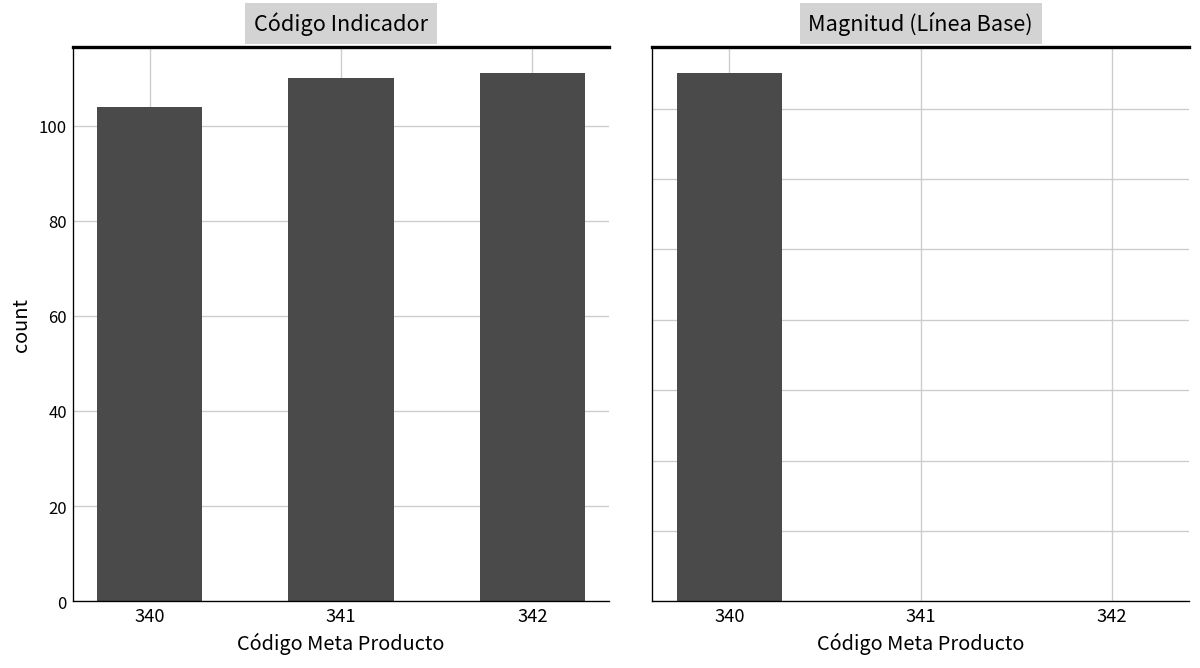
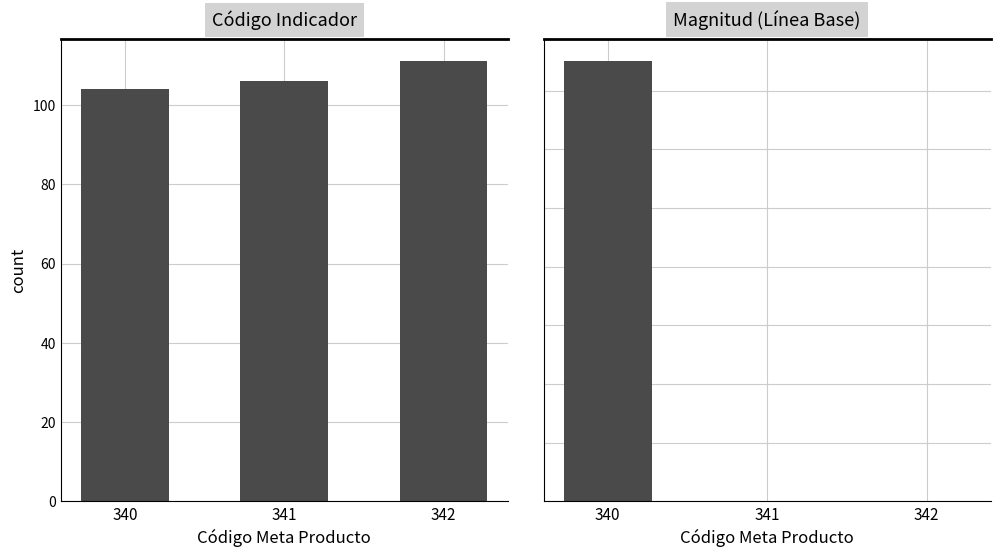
  {
    "Código Indicador": {
      "340": 104,
-     "341": 110,
+     "341": 106,
      "342": 111
    }
  }
